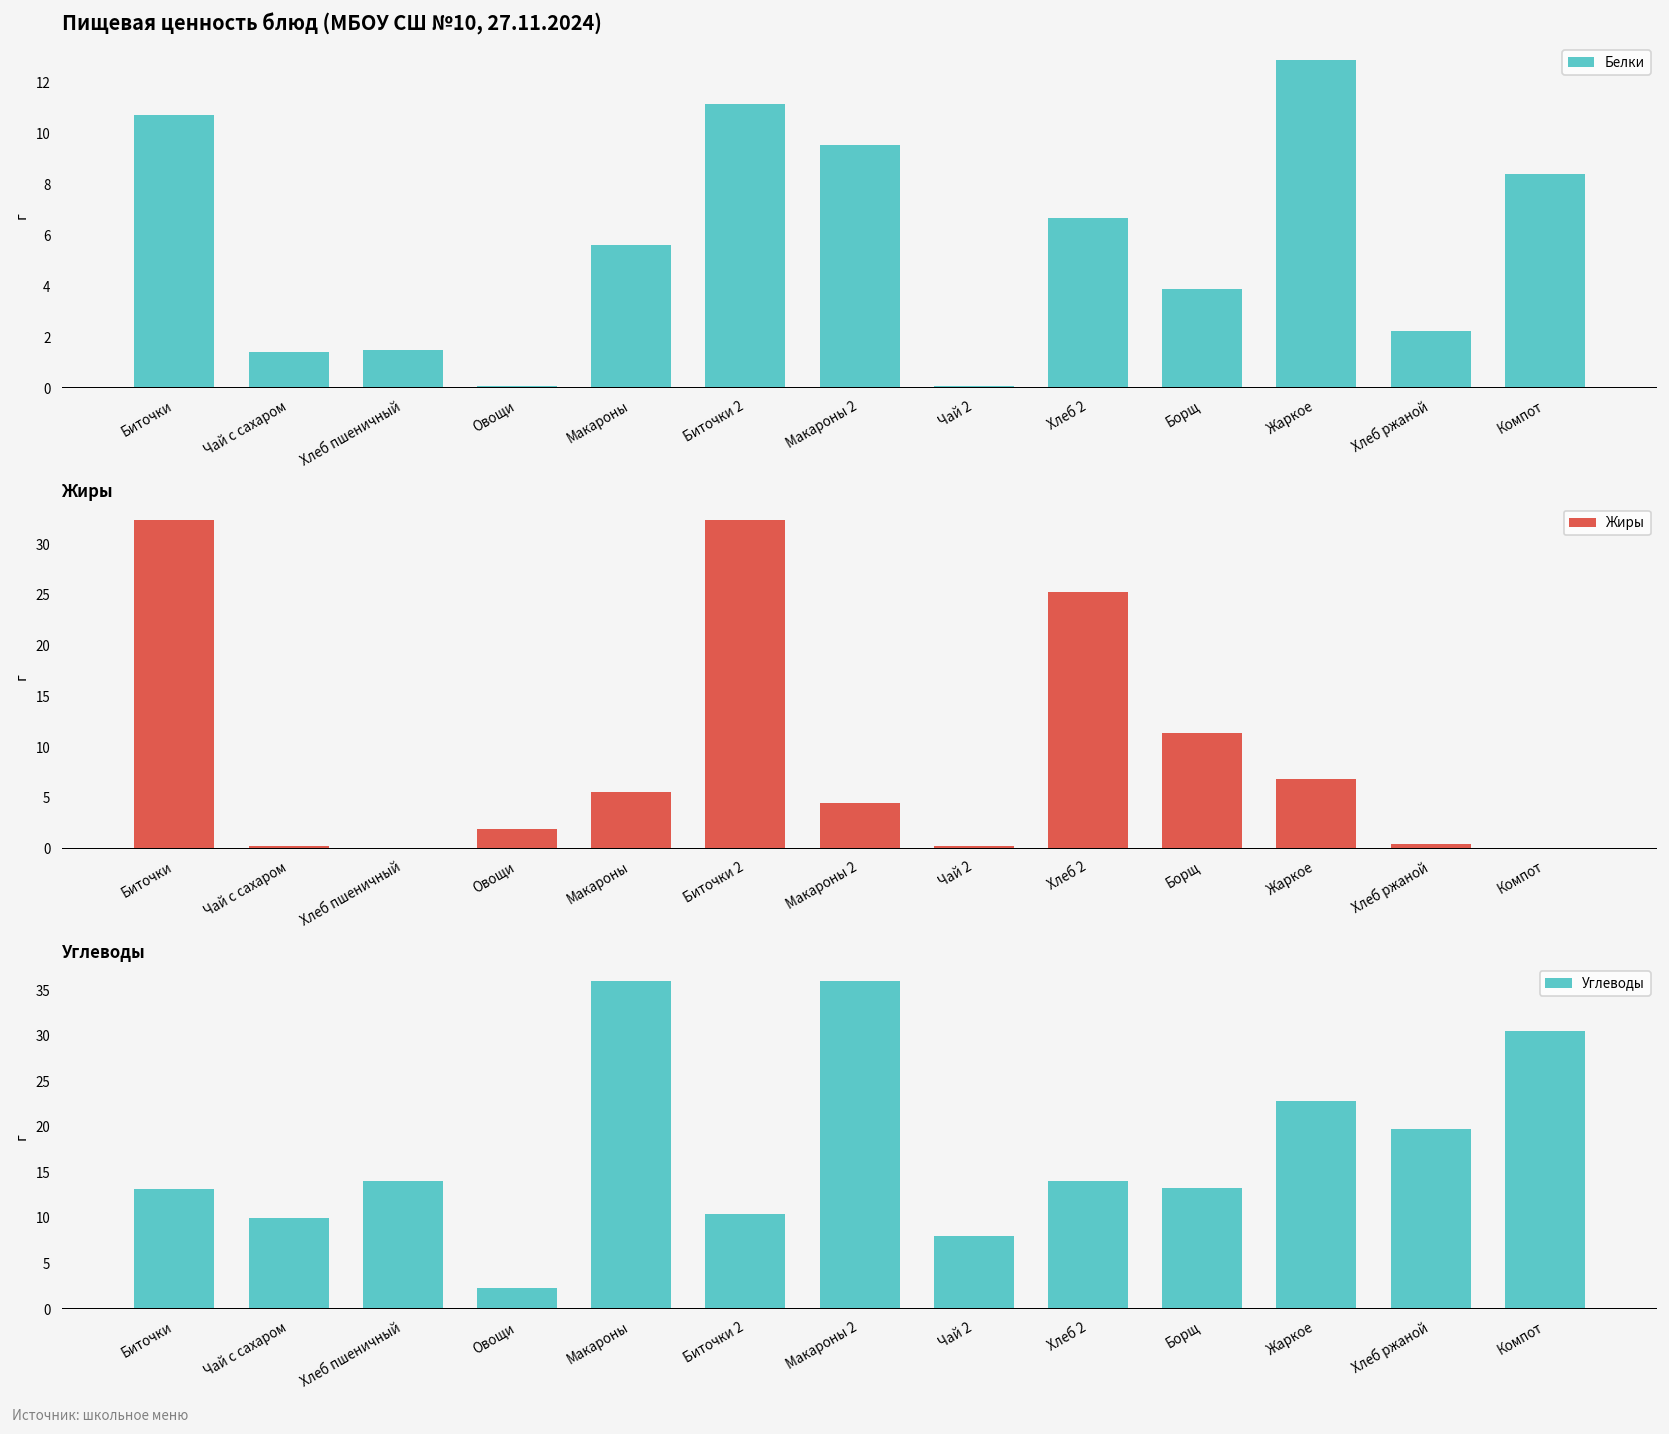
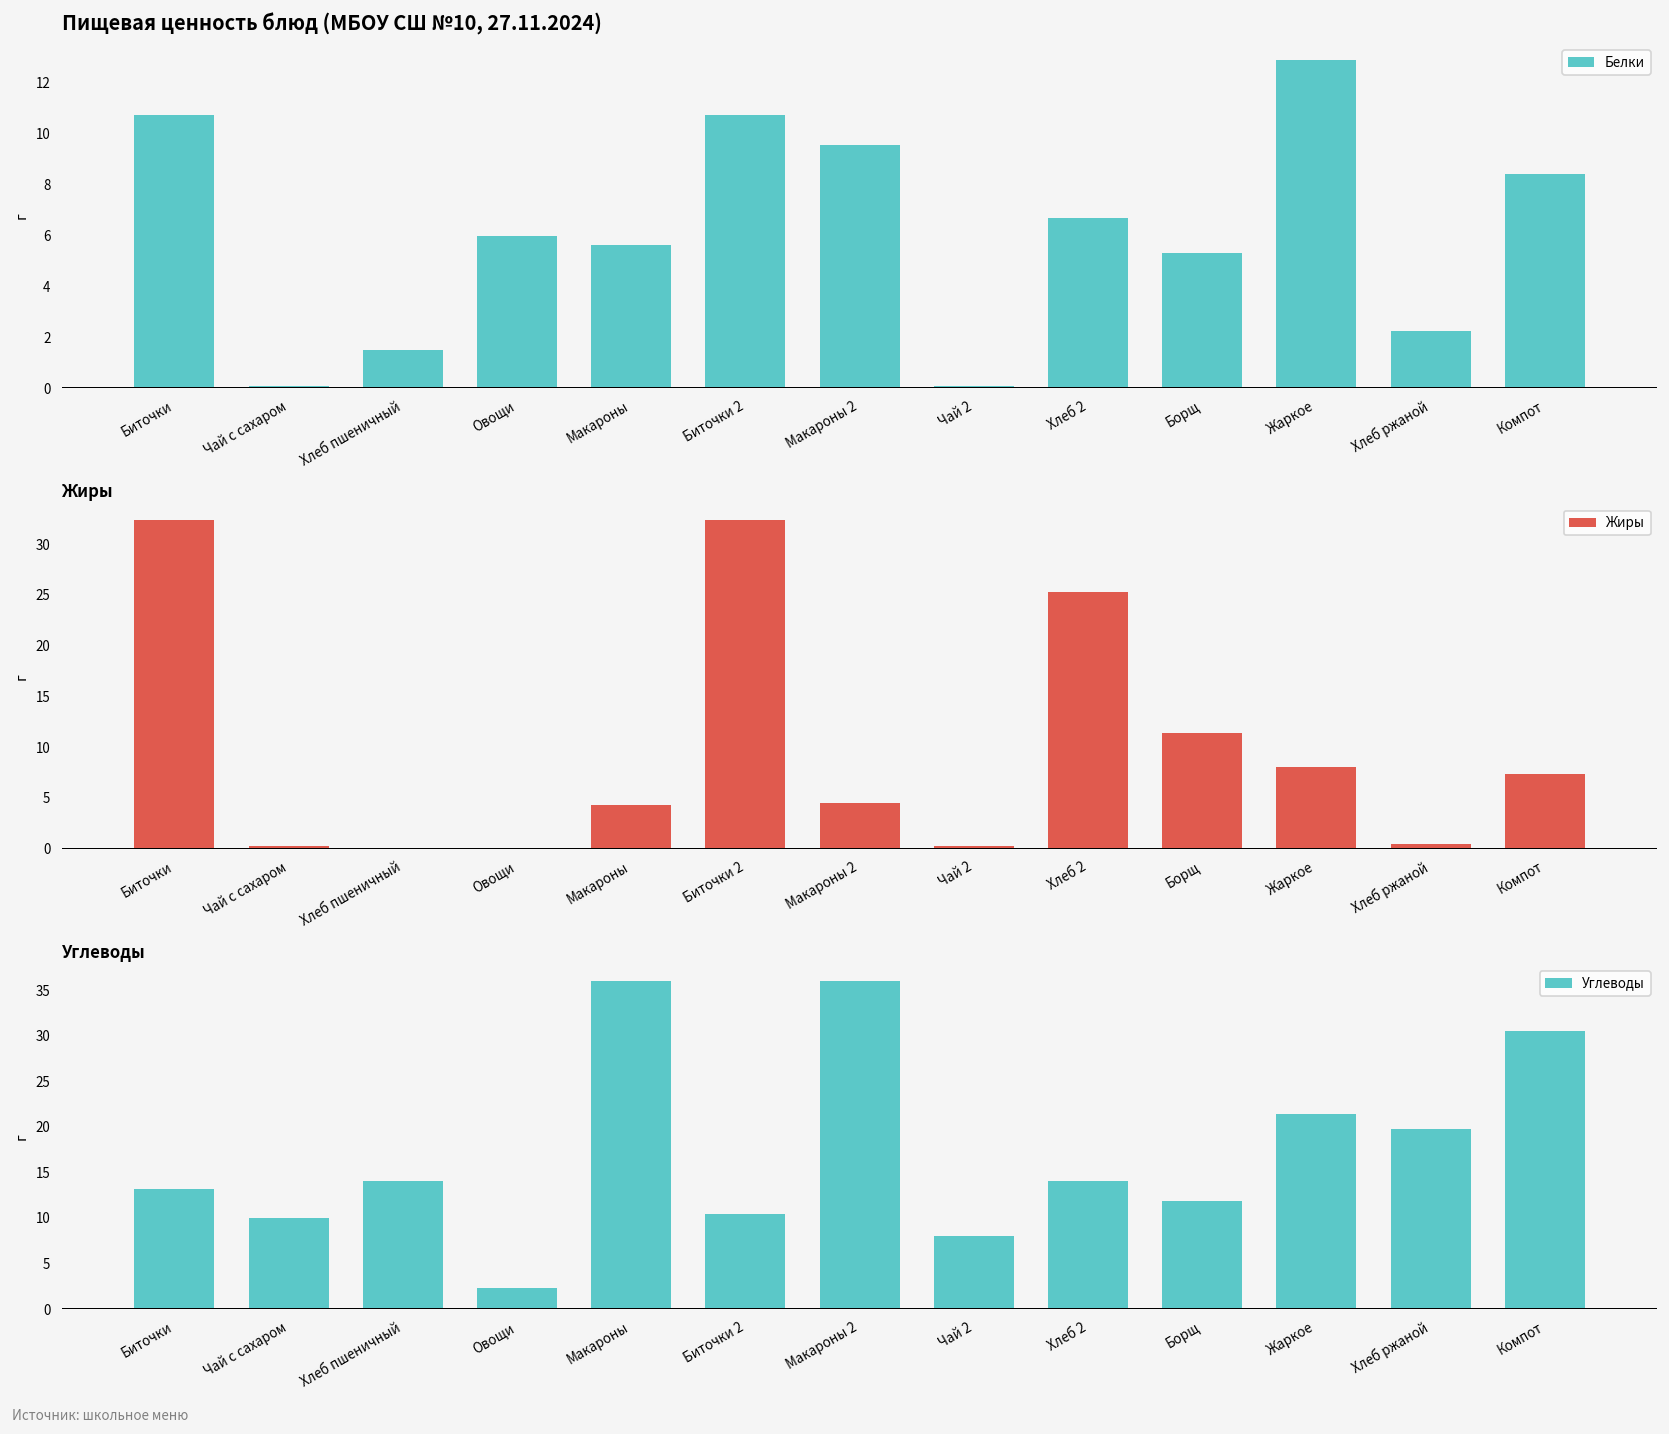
  {
    "Пищевая ценность блюд (МБОУ СШ №10, 27.11.2024)": {
      "Биточки": 10.7,
-     "Чай с сахаром": 1.4,
+     "Чай с сахаром": 0.1,
      "Хлеб пшеничный": 1.5,
-     "Овощи": 0.1,
+     "Овощи": 6.0,
      "Макароны": 5.6,
-     "Биточки 2": 11.2,
+     "Биточки 2": 10.7,
      "Макароны 2": 9.6,
      "Хлеб 2": 6.7,
-     "Борщ": 3.9,
+     "Борщ": 5.3,
      "Жаркое": 12.9,
      "Хлеб ржаной": 2.2,
      "Компот": 8.4
    },
    "Жиры": {
      "Биточки": 32,
      "Хлеб пшеничный": 0,
-     "Овощи": 2,
-     "Макароны": 6,
+     "Овощи": 0,
+     "Макароны": 4,
      "Биточки 2": 32,
      "Макароны 2": 5,
      "Хлеб 2": 25,
      "Борщ": 11,
-     "Жаркое": 7,
+     "Жаркое": 8,
      "Хлеб ржаной": 0,
-     "Компот": 0
+     "Компот": 7
    },
    "Углеводы": {
      "Биточки": 13,
      "Чай с сахаром": 10,
      "Хлеб пшеничный": 14,
      "Овощи": 2,
      "Макароны": 36,
      "Биточки 2": 10,
      "Макароны 2": 36,
      "Чай 2": 8,
      "Хлеб 2": 14,
-     "Борщ": 13,
-     "Жаркое": 23,
+     "Борщ": 12,
+     "Жаркое": 21,
      "Хлеб ржаной": 20,
      "Компот": 31
    }
  }
